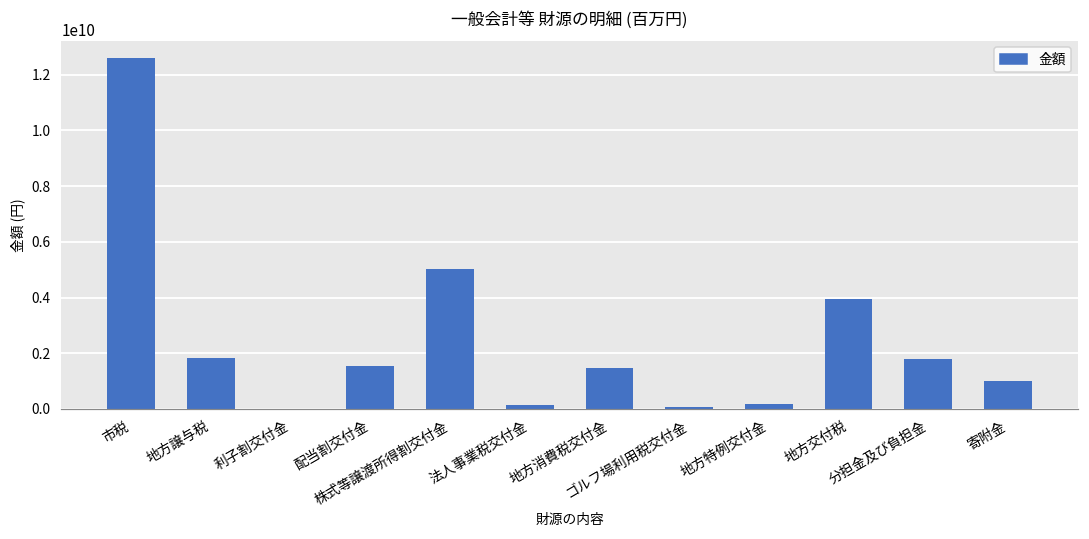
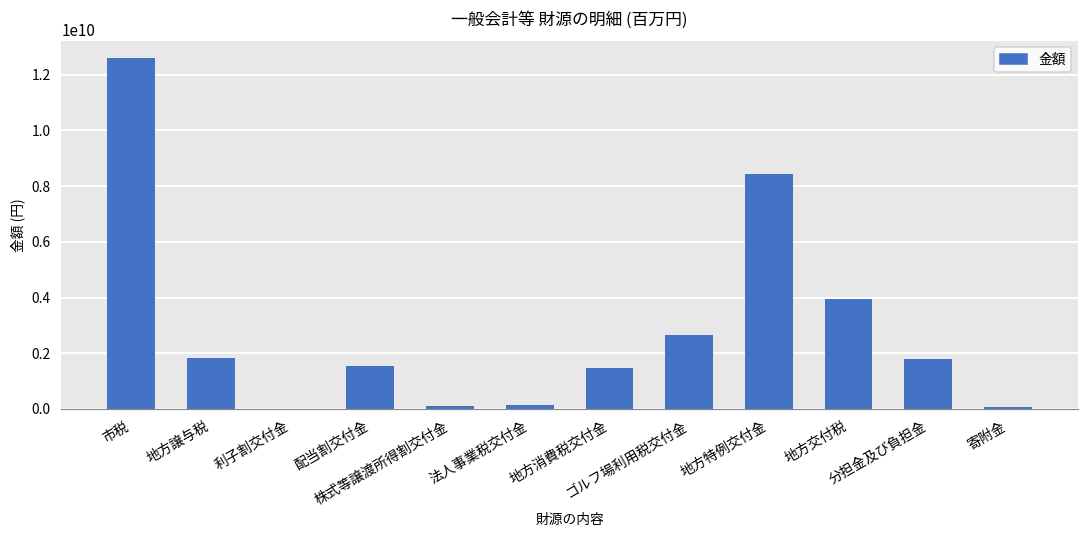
  {
    "市税": 12600000000,
    "地方譲与税": 1800000000,
    "配当割交付金": 1600000000,
-   "株式等譲渡所得割交付金": 5000000000,
+   "株式等譲渡所得割交付金": 100000000,
    "法人事業税交付金": 100000000,
    "地方消費税交付金": 1500000000,
-   "ゴルフ場利用税交付金": 100000000,
-   "地方特例交付金": 200000000,
+   "ゴルフ場利用税交付金": 2600000000,
+   "地方特例交付金": 8400000000,
    "地方交付税": 3900000000,
    "分担金及び負担金": 1800000000,
-   "寄附金": 1000000000
+   "寄附金": 100000000
  }
